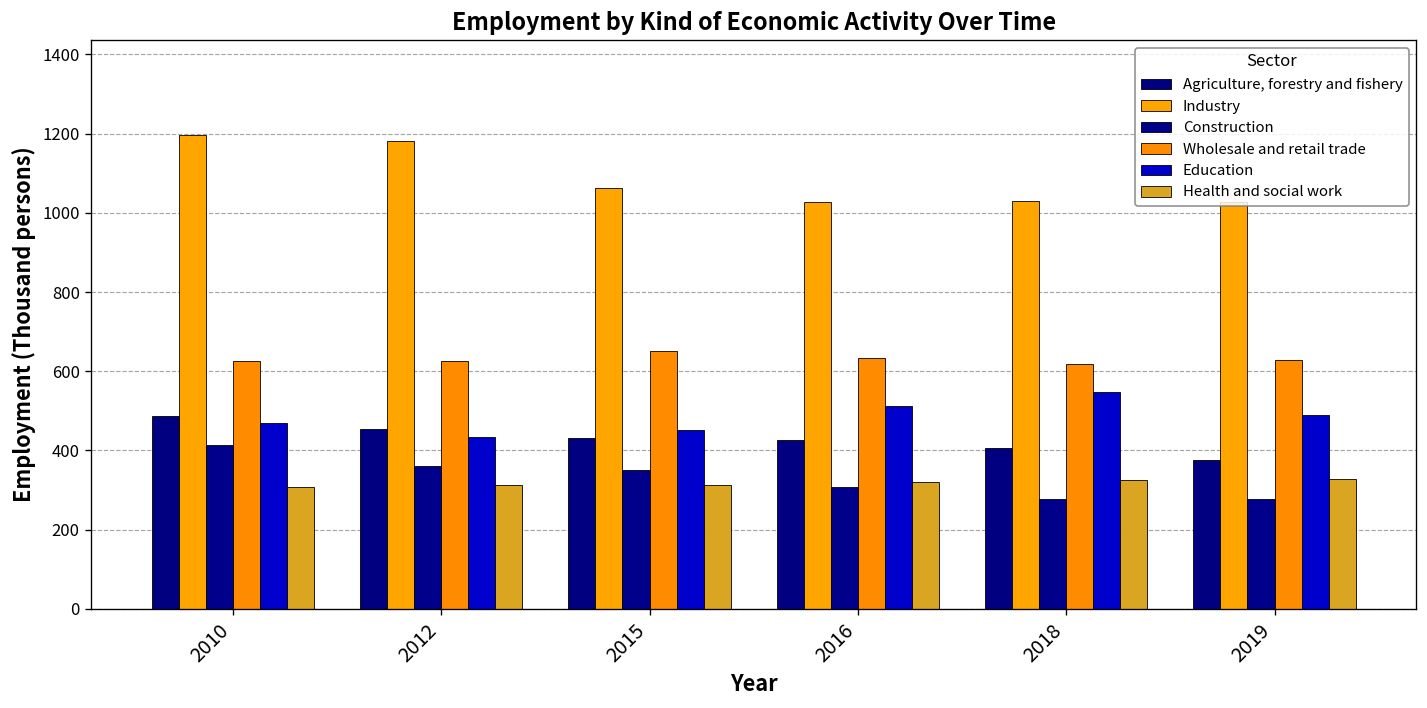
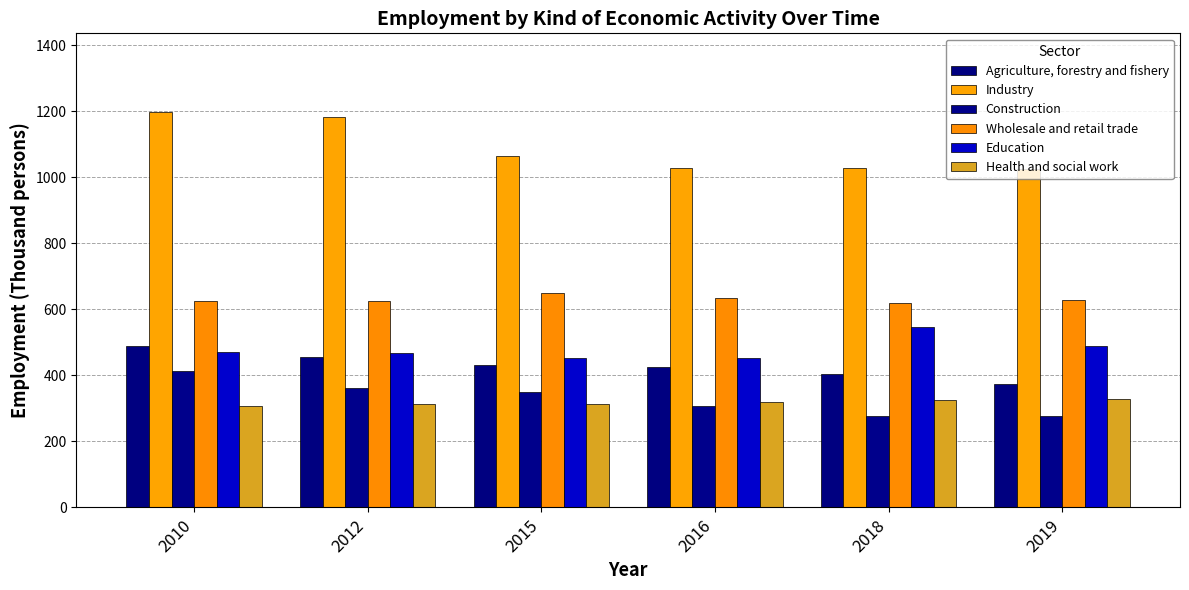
  {
    "Education": {
      "2010": 470,
-     "2012": 430,
+     "2012": 470,
      "2015": 450,
-     "2016": 510,
+     "2016": 450,
      "2018": 550,
      "2019": 490
    }
  }
